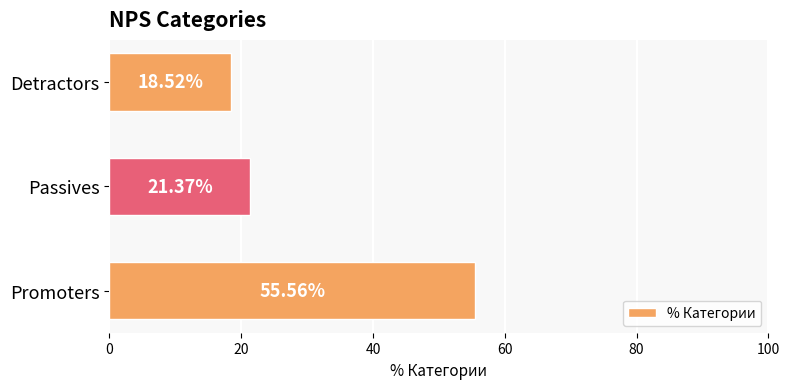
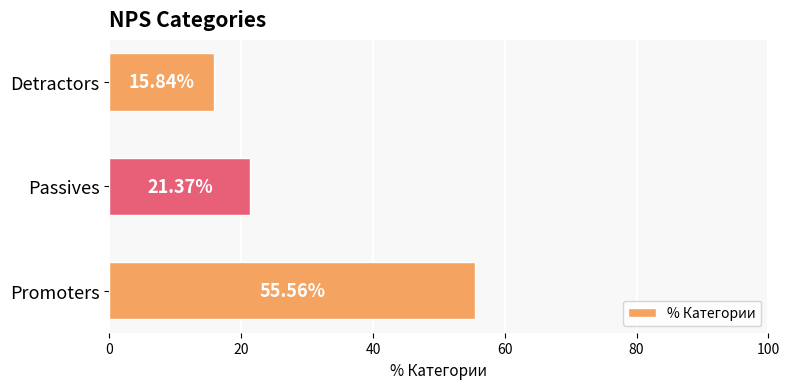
  {
-   "Detractors": "18.52%",
+   "Detractors": "15.84%",
    "Passives": "21.37%",
    "Promoters": "55.56%"
  }
